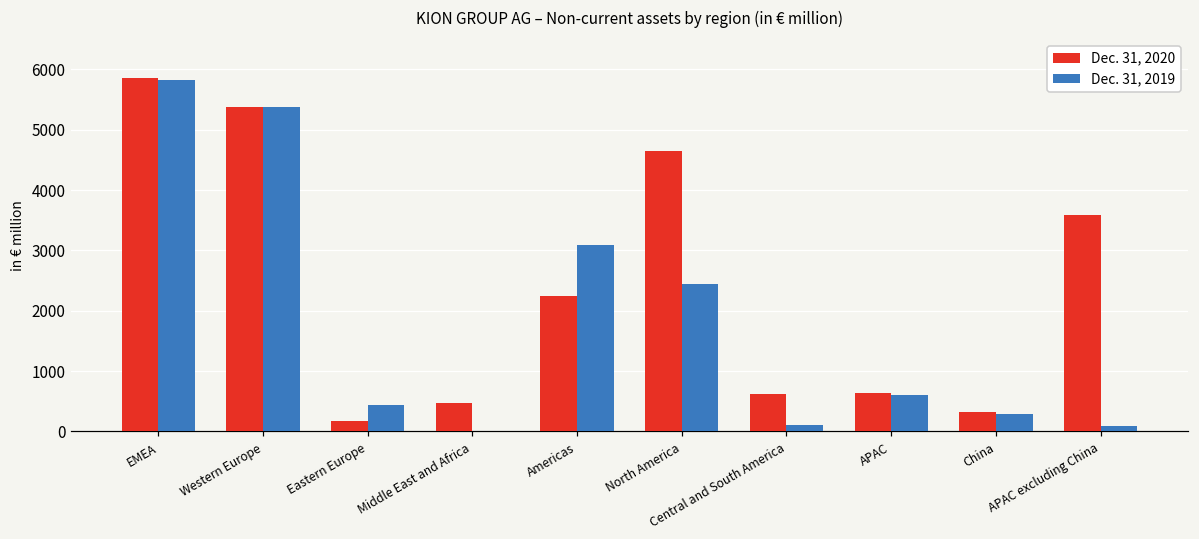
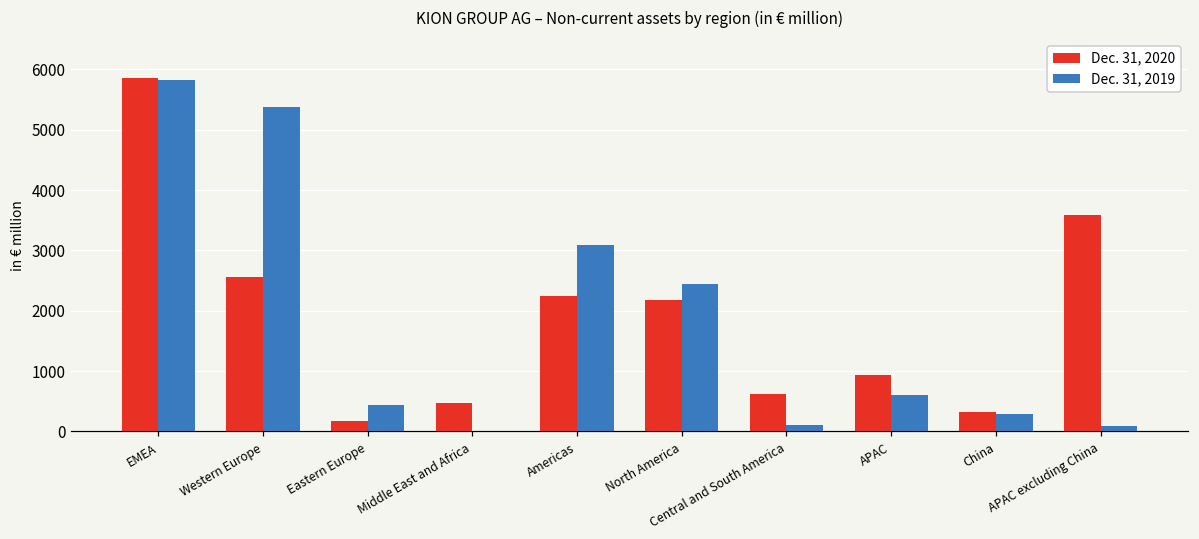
  {
    "Dec. 31, 2020": {
      "EMEA": 5900,
-     "Western Europe": 5400,
+     "Western Europe": 2600,
      "Eastern Europe": 200,
      "Middle East and Africa": 500,
      "Americas": 2300,
-     "North America": 4700,
+     "North America": 2200,
      "Central and South America": 600,
-     "APAC": 600,
+     "APAC": 900,
      "China": 300,
      "APAC excluding China": 3600
    },
    "Dec. 31, 2019": {
      "EMEA": 5800,
      "Western Europe": 5400,
      "Eastern Europe": 400,
      "Americas": 3100,
      "North America": 2400,
      "Central and South America": 100,
      "APAC": 600,
      "China": 300,
      "APAC excluding China": 100
    }
  }
